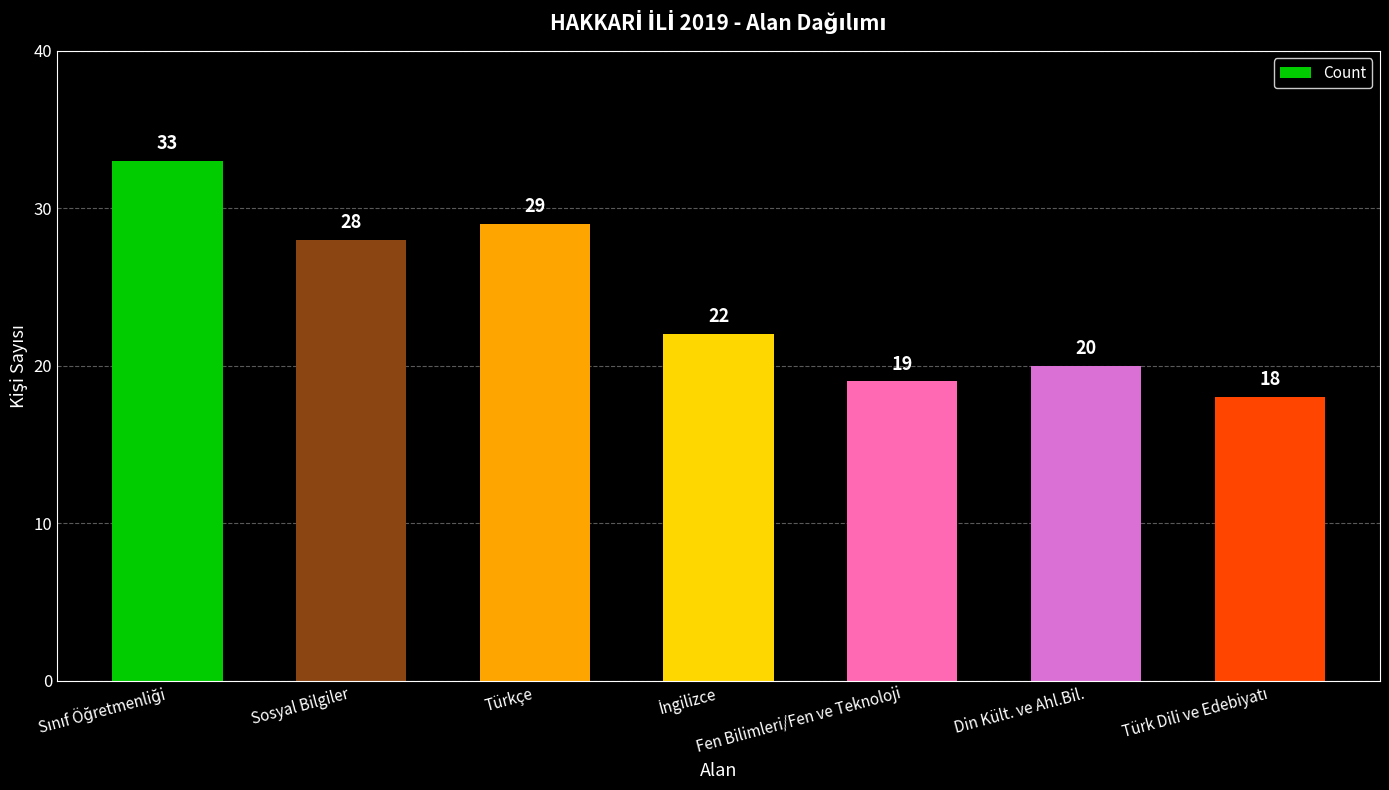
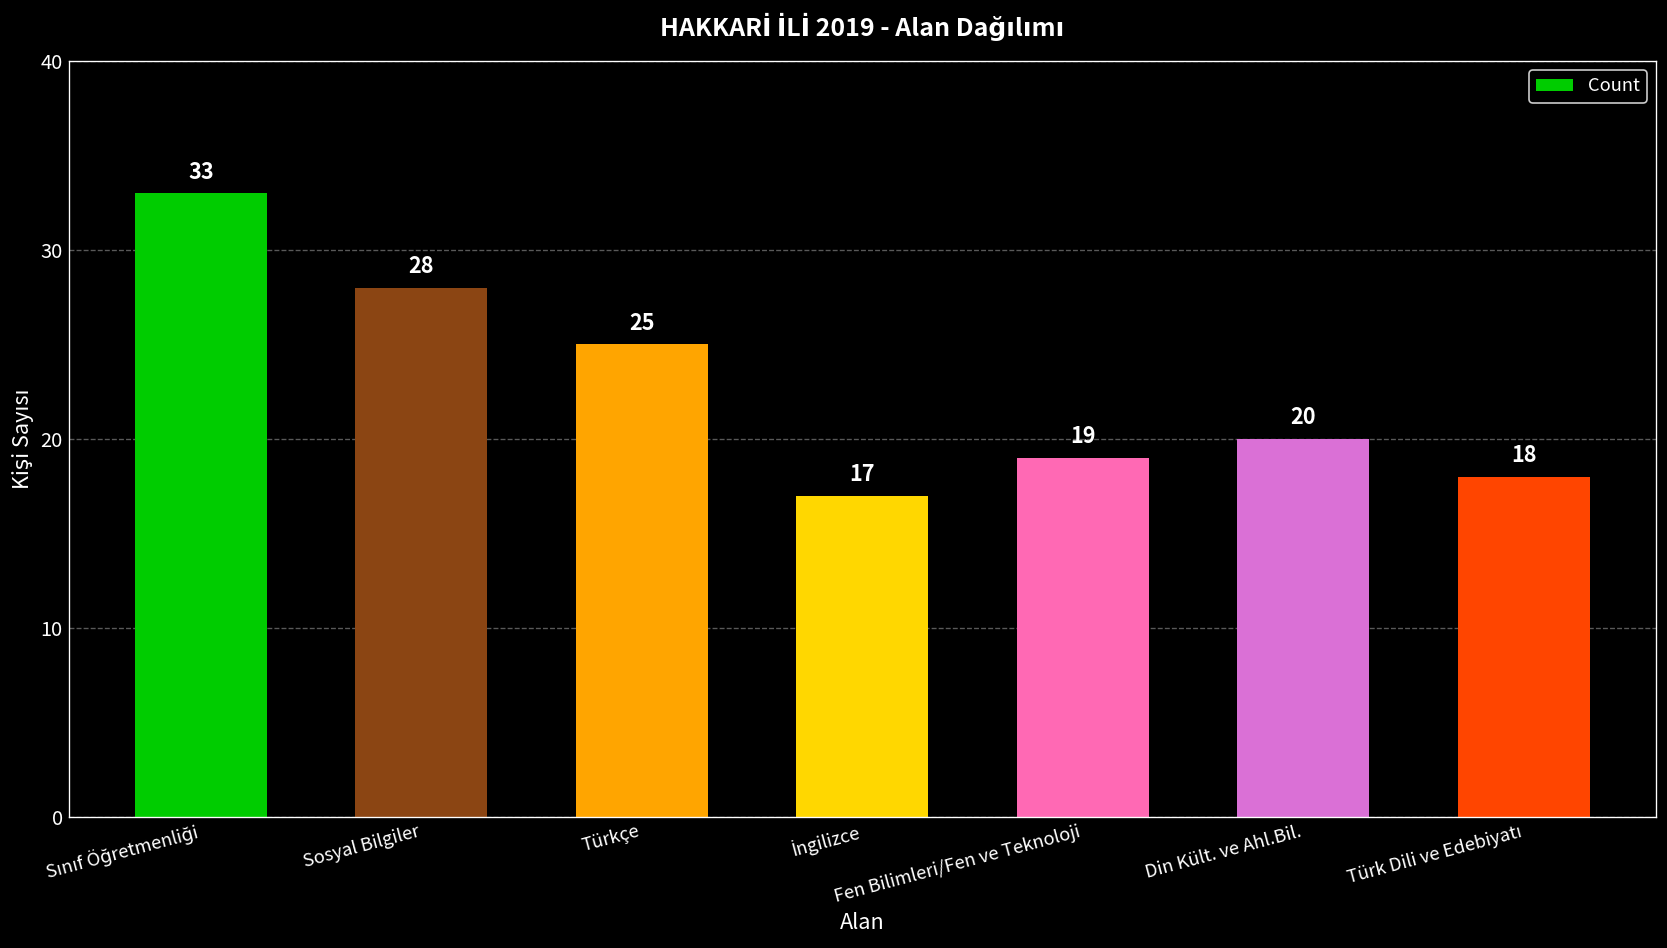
  {
    "Sınıf Öğretmenliği": 33,
    "Sosyal Bilgiler": 28,
-   "Türkçe": 29,
-   "İngilizce": 22,
+   "Türkçe": 25,
+   "İngilizce": 17,
    "Fen Bilimleri/Fen ve Teknoloji": 19,
    "Din Kült. ve Ahl.Bil.": 20,
    "Türk Dili ve Edebiyatı": 18
  }
